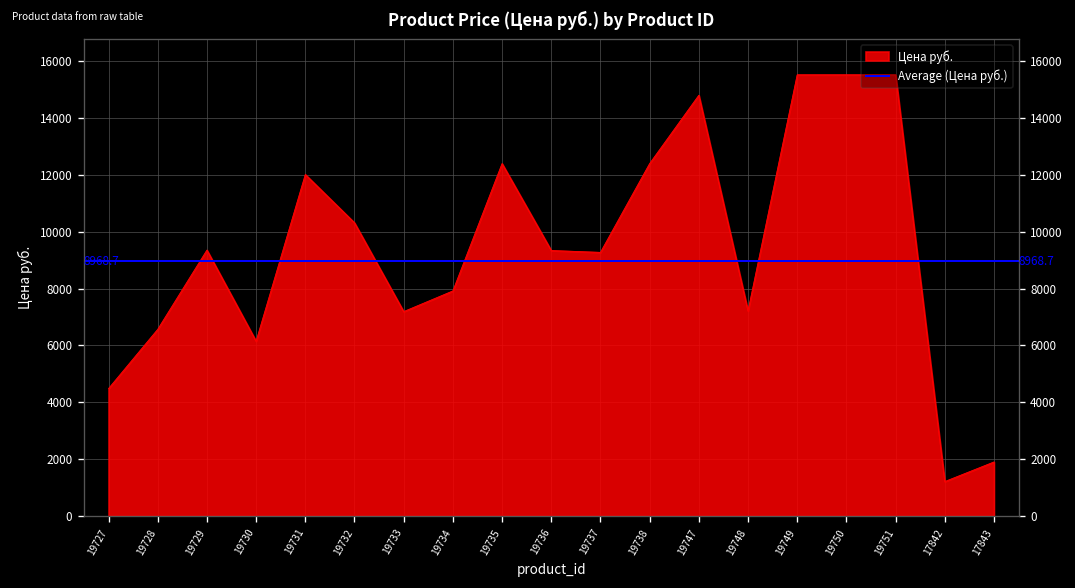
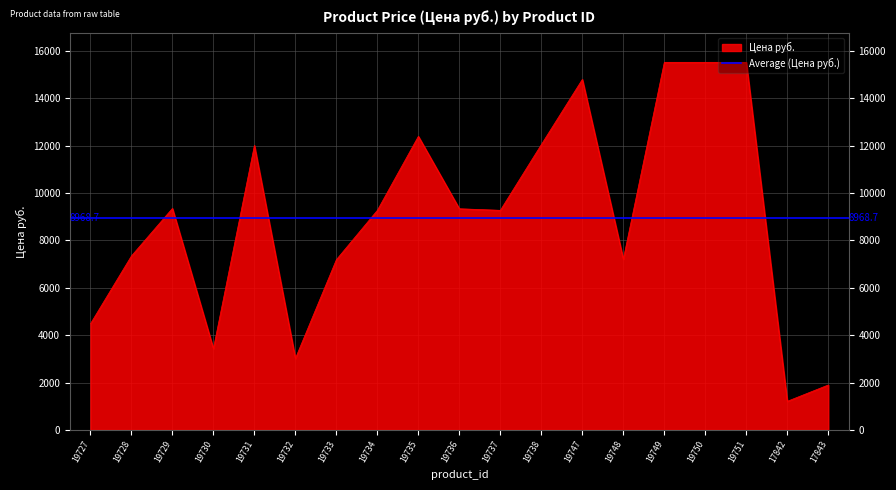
  {
    "19727": 4500,
-   "19728": 6600,
+   "19728": 7300,
    "19729": 9400,
-   "19730": 6100,
+   "19730": 3400,
    "19731": 12000,
-   "19732": 10300,
+   "19732": 3000,
    "19733": 7200,
-   "19734": 7900,
+   "19734": 9300,
    "19735": 12400,
    "19736": 9300,
    "19737": 9300,
-   "19738": 12400,
+   "19738": 12100,
    "19747": 14800,
    "19748": 7200,
    "19749": 15500,
    "19750": 15500,
    "17842": 1200,
    "17843": 1900
  }
